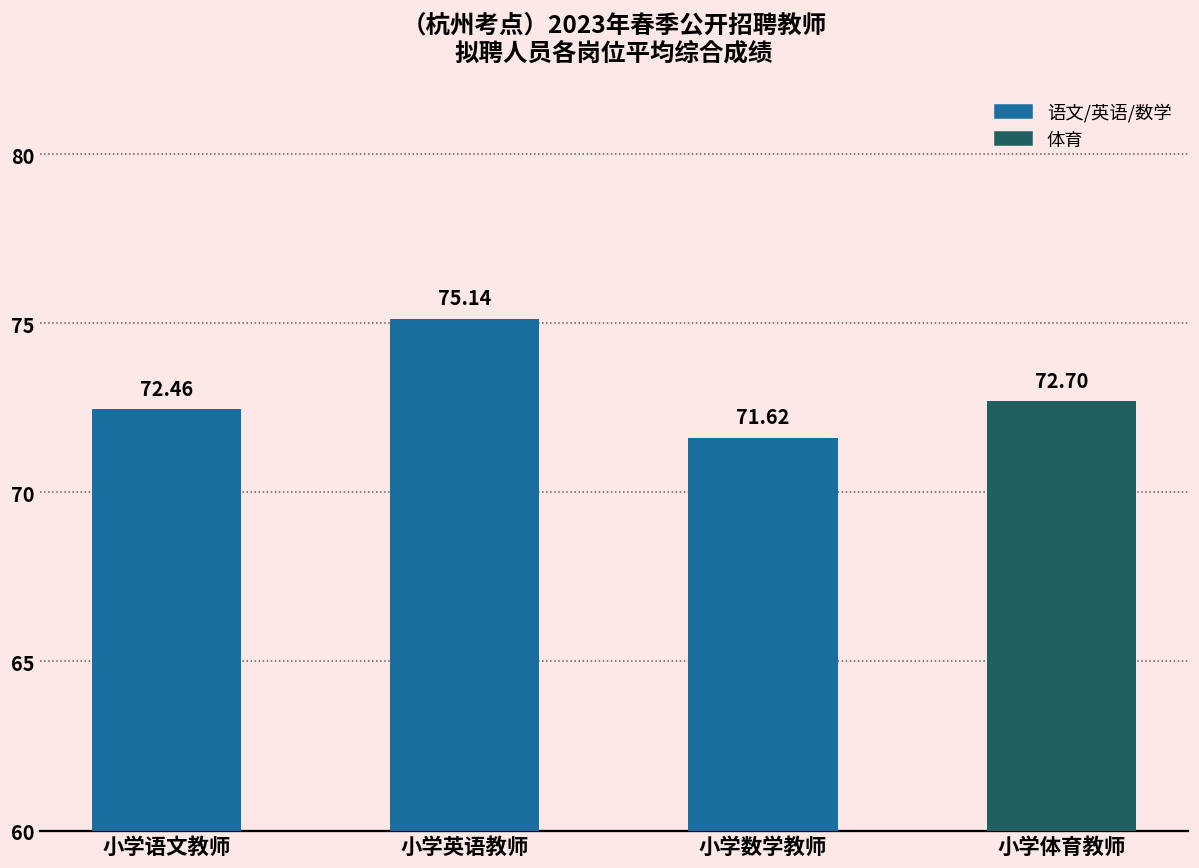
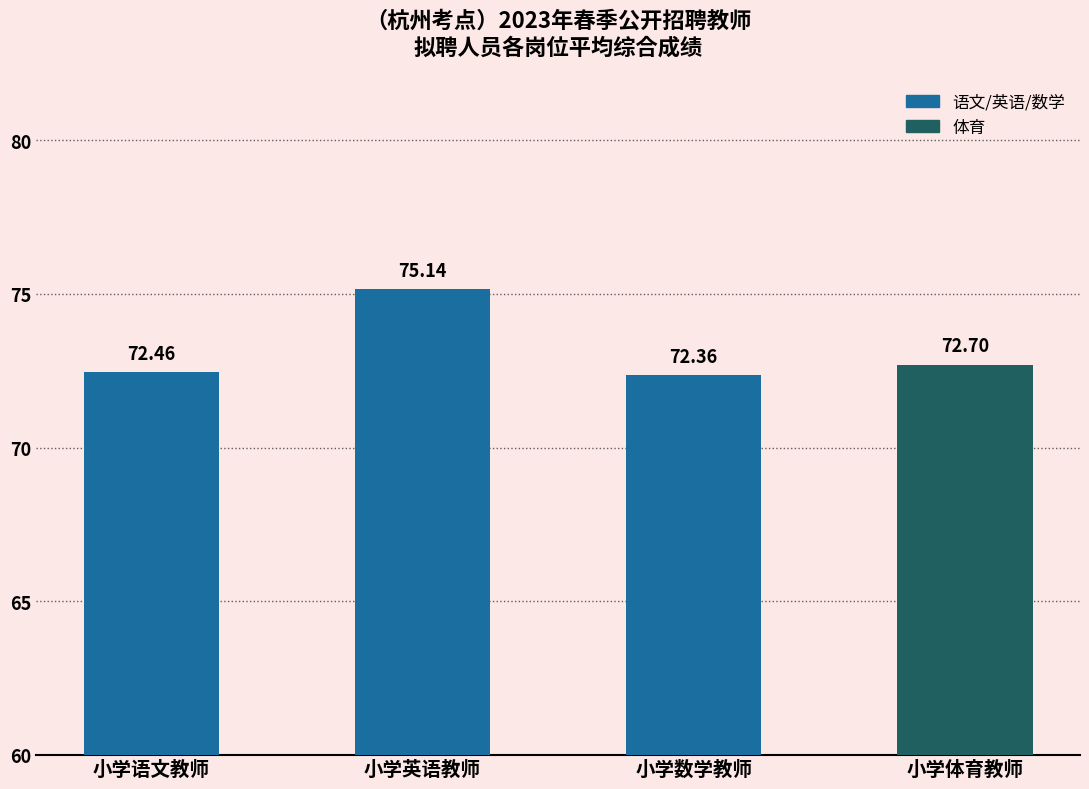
  {
    "小学语文教师": 72.46,
    "小学英语教师": 75.14,
-   "小学数学教师": 71.62,
+   "小学数学教师": 72.36,
    "小学体育教师": 72.70
  }
